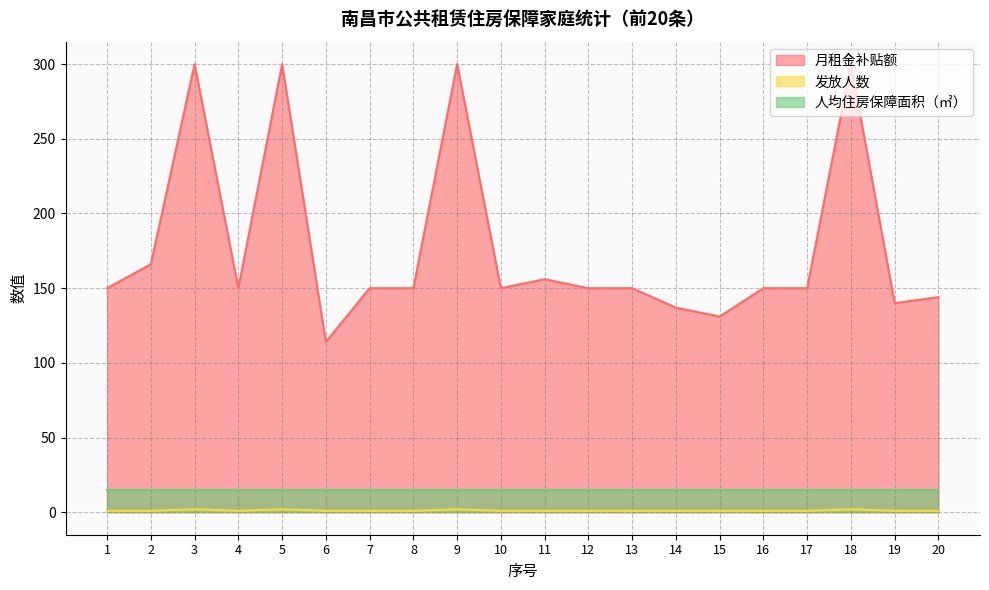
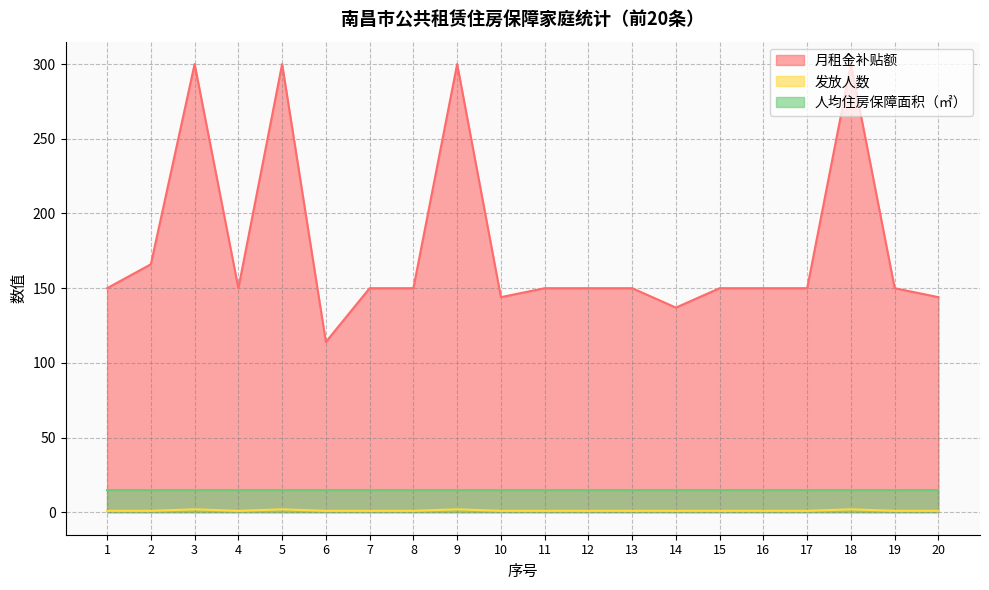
  {
    "月租金补贴额": {
      "1": 150,
      "2": 166,
      "3": 300,
      "4": 150,
      "5": 300,
      "6": 114,
      "7": 150,
      "8": 150,
      "9": 300,
-     "10": 150,
-     "11": 156,
+     "10": 144,
+     "11": 150,
      "12": 150,
      "13": 150,
      "14": 137,
-     "15": 131,
+     "15": 150,
      "16": 150,
      "17": 150,
-     "19": 140,
+     "19": 150,
      "20": 144
    },
    "发放人数": {
      "1": 1,
      "2": 1,
      "3": 2,
      "4": 1,
      "5": 2,
      "6": 1,
      "7": 1,
      "8": 1,
      "9": 2,
      "10": 1,
      "11": 1,
      "12": 1,
      "13": 1,
      "14": 1,
      "15": 1,
      "16": 1,
      "17": 1,
      "18": 2,
      "19": 1,
      "20": 1
    },
    "人均住房保障面积（㎡）": {
      "1": 15,
      "2": 15,
      "3": 15,
      "4": 15,
      "5": 15,
      "6": 15,
      "7": 15,
      "8": 15,
      "9": 15,
      "10": 15,
      "11": 15,
      "12": 15,
      "13": 15,
      "14": 15,
      "15": 15,
      "16": 15,
      "17": 15,
      "18": 15,
      "19": 15,
      "20": 15
    }
  }
